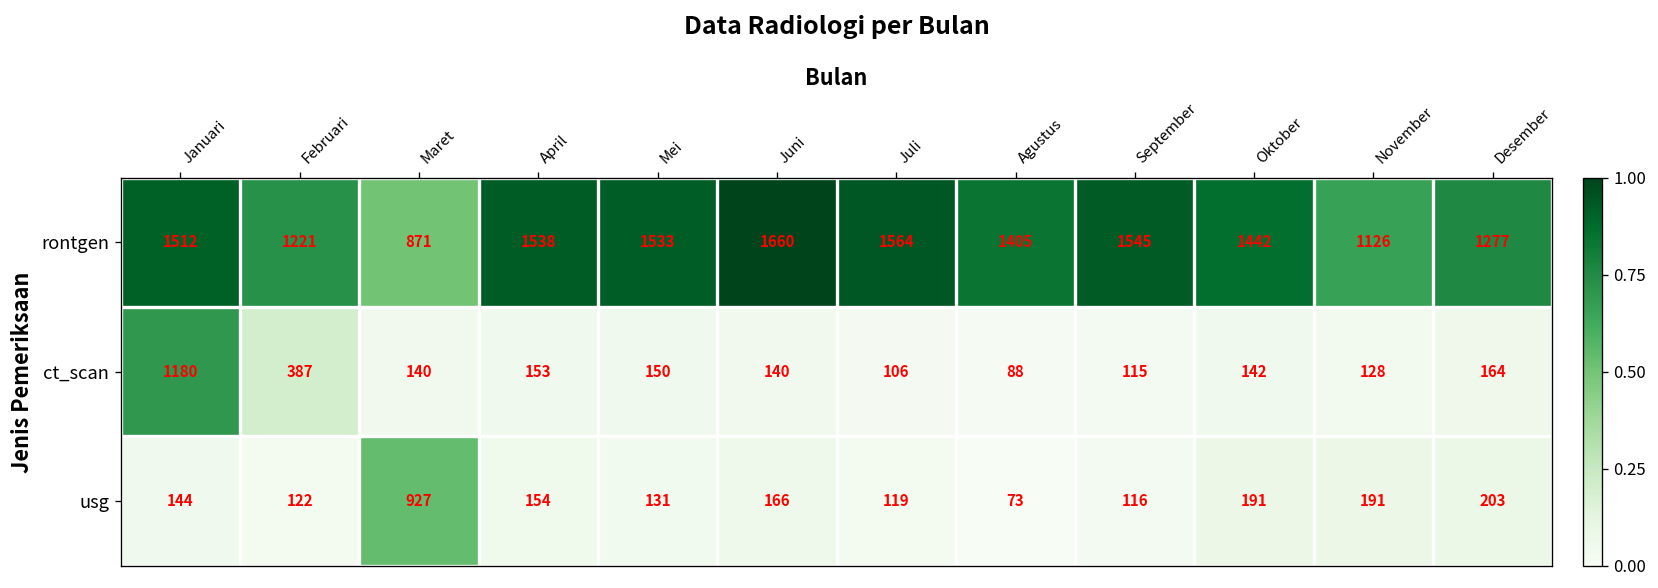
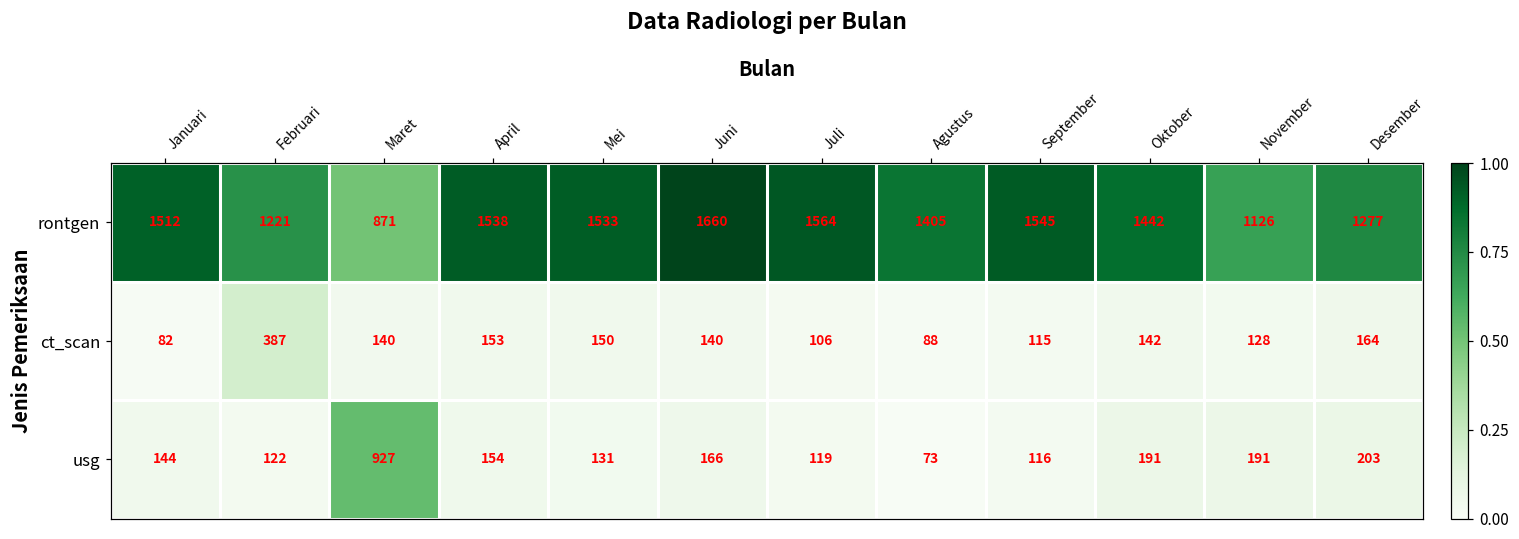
  {
    "rontgen": {
      "Januari": 1512,
      "Februari": 1221,
      "Maret": 871,
      "April": 1538,
      "Mei": 1533,
      "Juni": 1660,
      "Juli": 1564,
      "Agustus": 1405,
      "September": 1545,
      "Oktober": 1442,
      "November": 1126,
      "Desember": 1277
    },
    "ct_scan": {
-     "Januari": 1180,
+     "Januari": 82,
      "Februari": 387,
      "Maret": 140,
      "April": 153,
      "Mei": 150,
      "Juni": 140,
      "Juli": 106,
      "Agustus": 88,
      "September": 115,
      "Oktober": 142,
      "November": 128,
      "Desember": 164
    },
    "usg": {
      "Januari": 144,
      "Februari": 122,
      "Maret": 927,
      "April": 154,
      "Mei": 131,
      "Juni": 166,
      "Juli": 119,
      "Agustus": 73,
      "September": 116,
      "Oktober": 191,
      "November": 191,
      "Desember": 203
    }
  }
